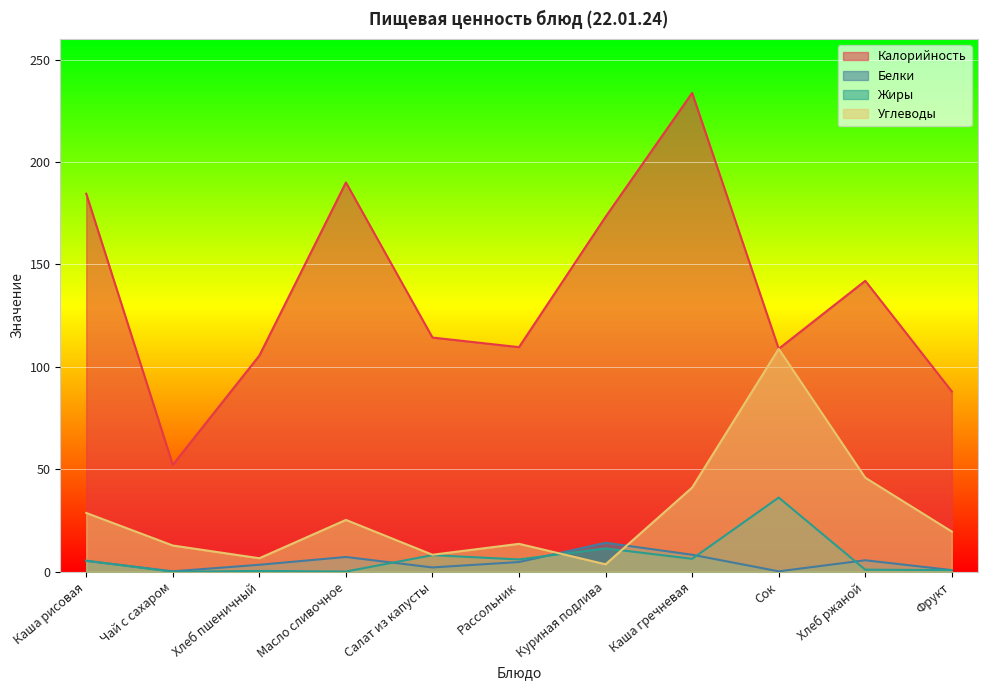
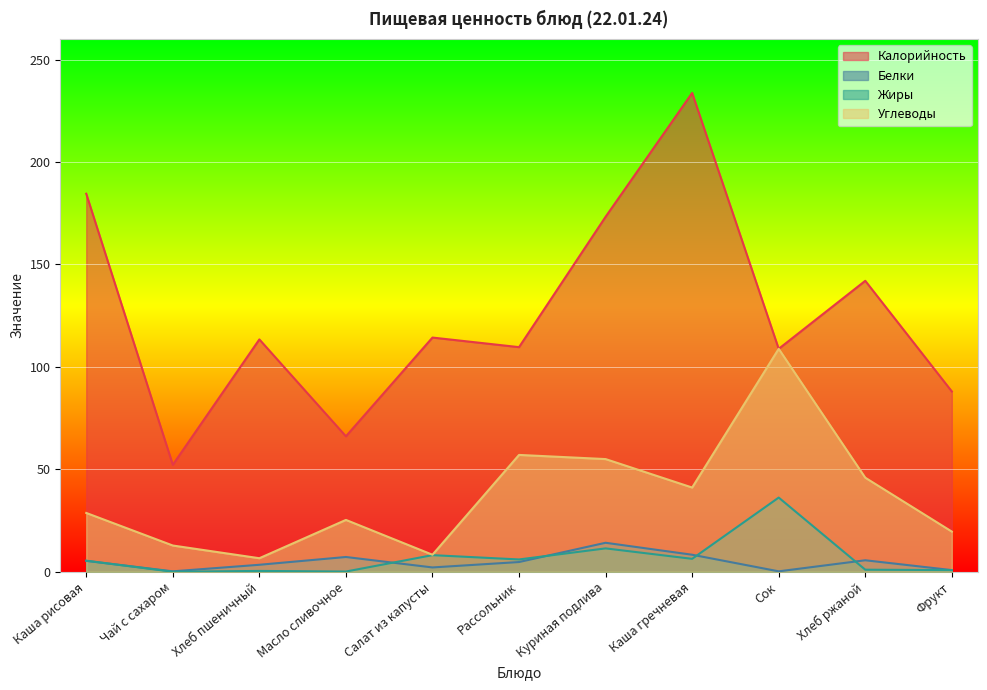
  {
    "Калорийность": {
      "Каша рисовая": 185,
      "Чай с сахаром": 52,
-     "Хлеб пшеничный": 106,
-     "Масло сливочное": 190,
+     "Хлеб пшеничный": 113,
+     "Масло сливочное": 66,
      "Салат из капусты": 114,
      "Рассольник": 110,
      "Куриная подлива": 173,
      "Каша гречневая": 234,
      "Хлеб ржаной": 142,
      "Фрукт": 88
    },
    "Углеводы": {
      "Каша рисовая": 29,
      "Чай с сахаром": 13,
      "Хлеб пшеничный": 7,
      "Масло сливочное": 25,
-     "Рассольник": 14,
-     "Куриная подлива": 4,
+     "Рассольник": 57,
+     "Куриная подлива": 55,
      "Каша гречневая": 41,
      "Хлеб ржаной": 46,
      "Фрукт": 20
    }
  }
